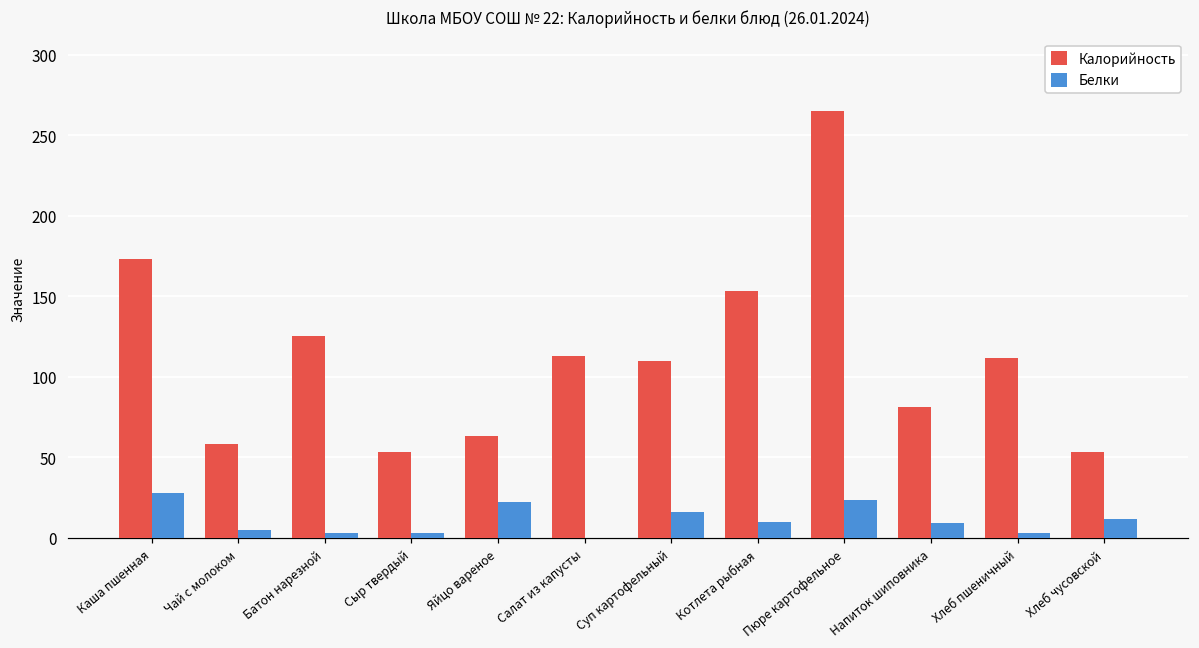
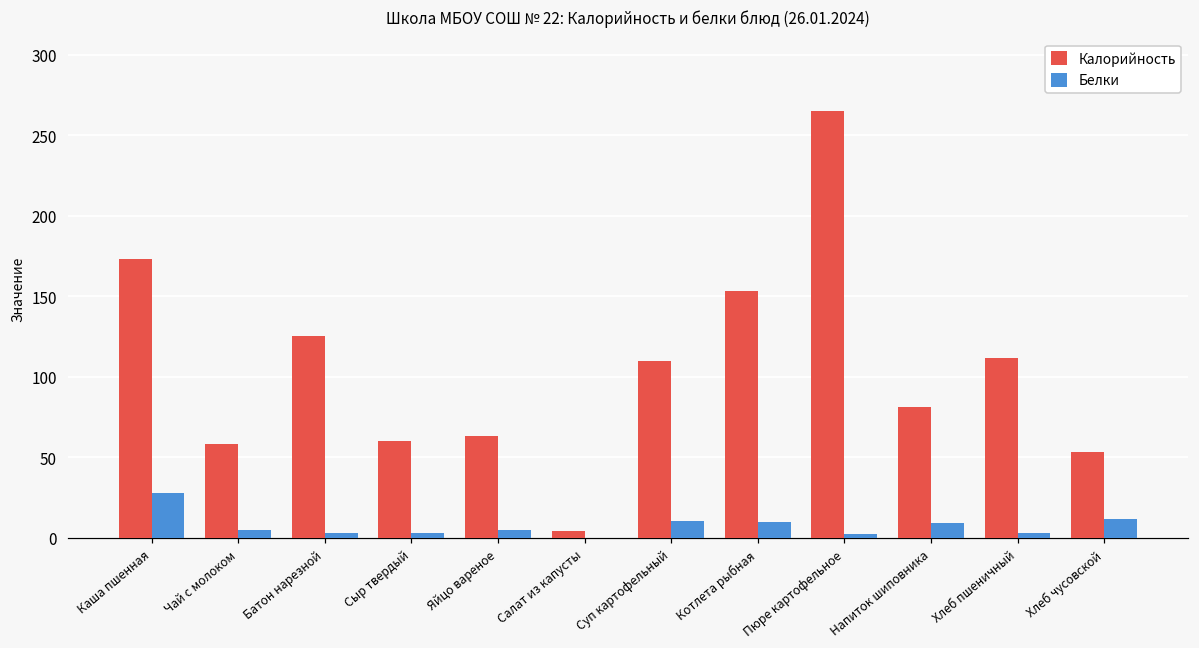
  {
    "Калорийность": {
      "Каша пшенная": 173,
      "Чай с молоком": 58,
      "Батон нарезной": 125,
-     "Сыр твердый": 53,
+     "Сыр твердый": 60,
      "Яйцо вареное": 63,
-     "Салат из капусты": 113,
+     "Салат из капусты": 4,
      "Суп картофельный": 110,
      "Котлета рыбная": 153,
      "Пюре картофельное": 265,
      "Напиток шиповника": 81,
      "Хлеб пшеничный": 112,
      "Хлеб чусовской": 53
    },
    "Белки": {
      "Каша пшенная": 28,
      "Чай с молоком": 5,
      "Батон нарезной": 3,
      "Сыр твердый": 3,
-     "Яйцо вареное": 22,
+     "Яйцо вареное": 5,
      "Салат из капусты": 0,
-     "Суп картофельный": 16,
+     "Суп картофельный": 10,
      "Котлета рыбная": 10,
-     "Пюре картофельное": 23,
+     "Пюре картофельное": 2,
      "Напиток шиповника": 9,
      "Хлеб пшеничный": 3,
      "Хлеб чусовской": 12
    }
  }
